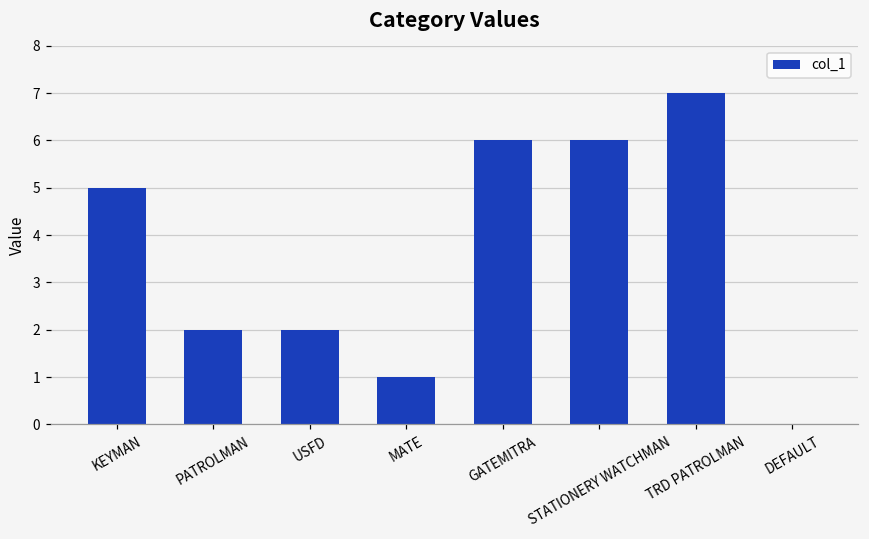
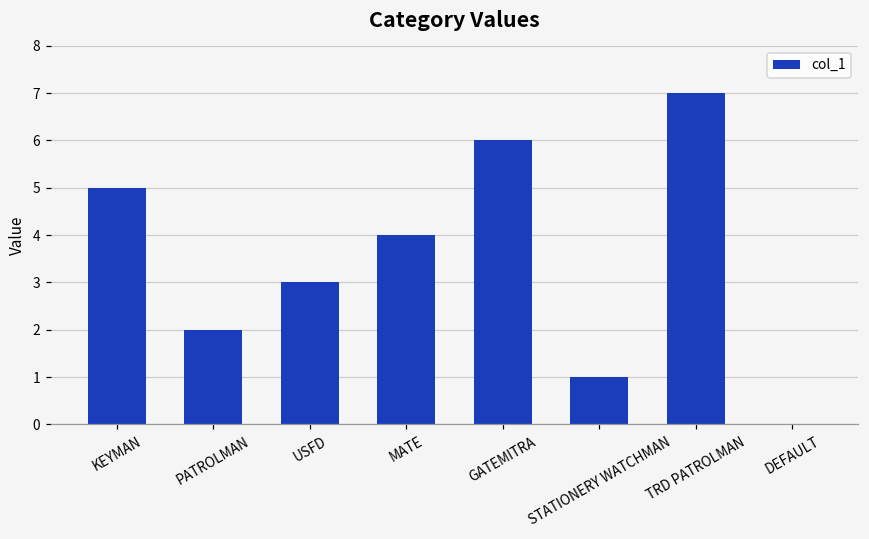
  {
    "KEYMAN": 5,
    "PATROLMAN": 2,
-   "USFD": 2,
-   "MATE": 1,
+   "USFD": 3,
+   "MATE": 4,
    "GATEMITRA": 6,
-   "STATIONERY WATCHMAN": 6,
+   "STATIONERY WATCHMAN": 1,
    "TRD PATROLMAN": 7,
    "DEFAULT": 0
  }
